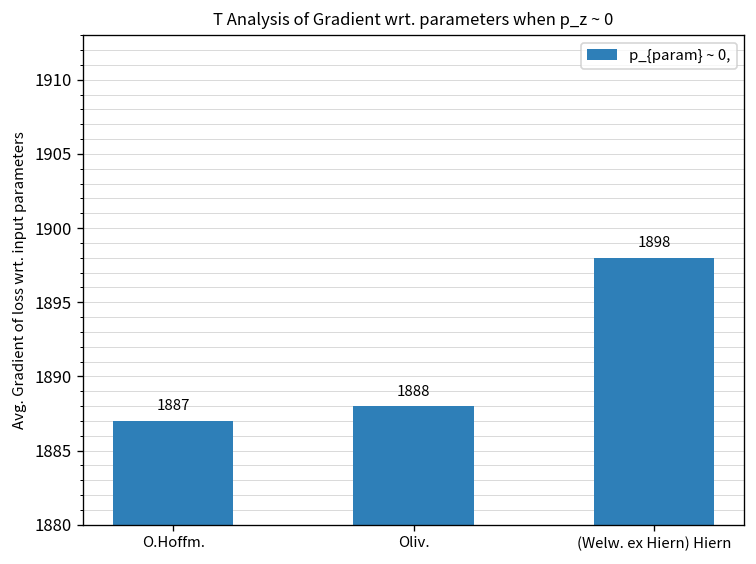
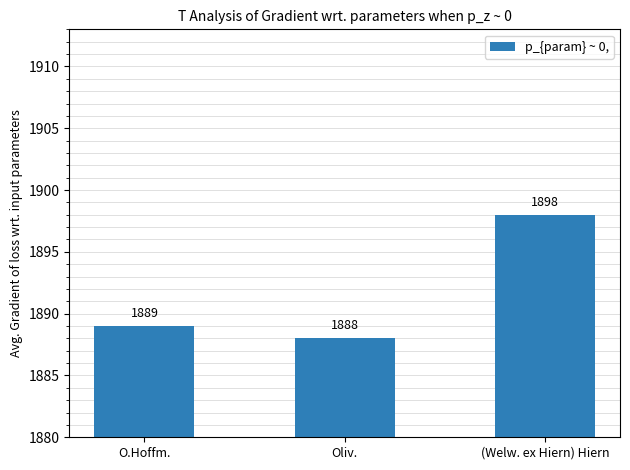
  {
-   "O.Hoffm.": 1887,
+   "O.Hoffm.": 1889,
    "Oliv.": 1888,
    "(Welw. ex Hiern) Hiern": 1898
  }
